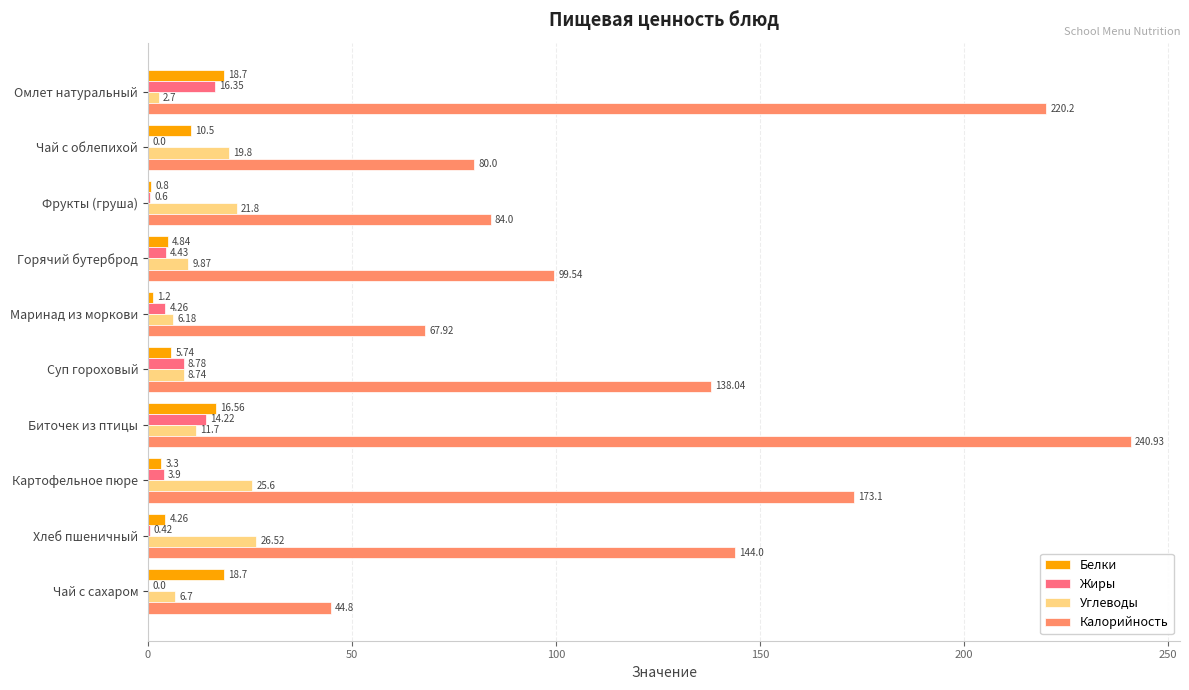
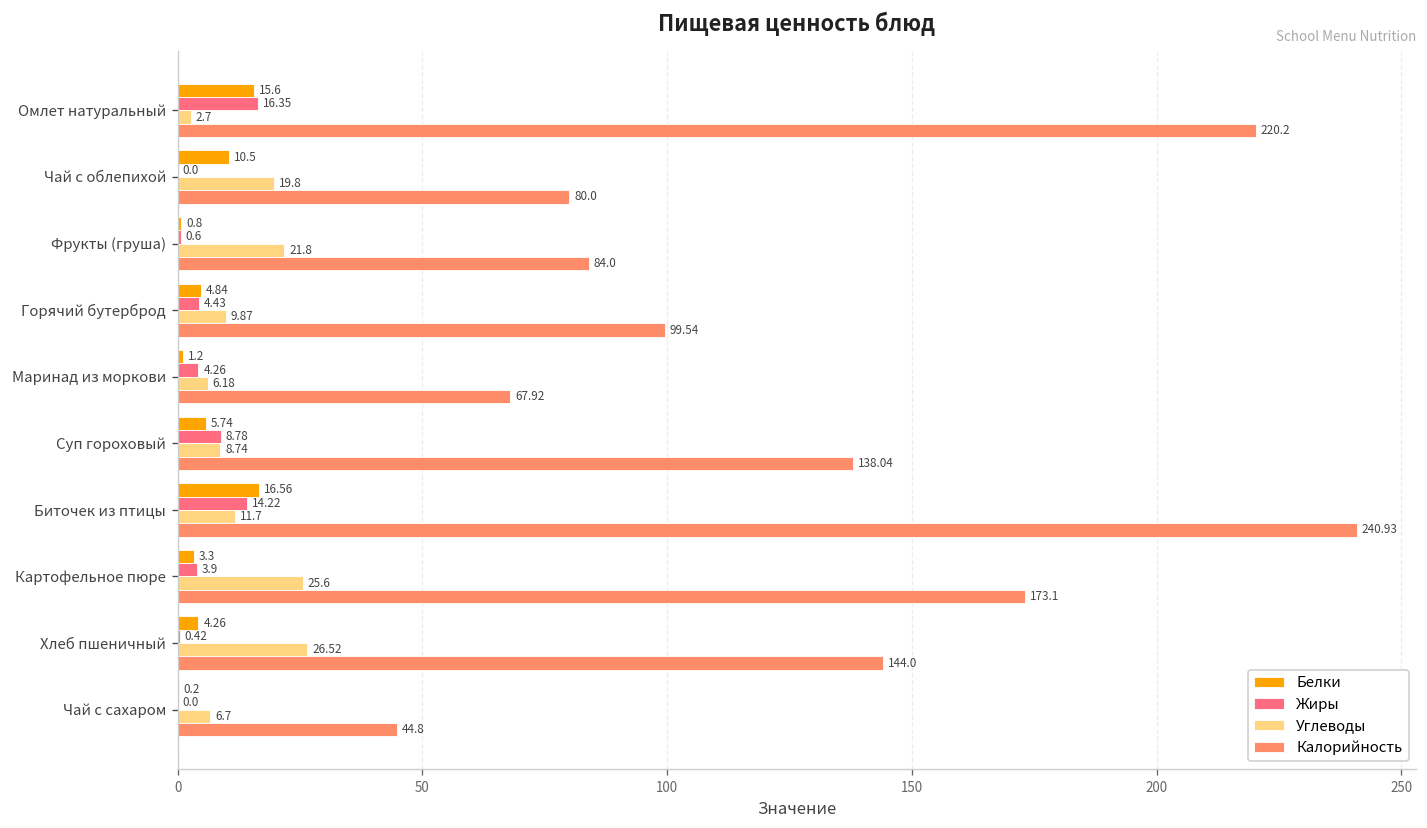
  {
    "Белки": {
-     "Омлет натуральный": 18.7,
+     "Омлет натуральный": 15.6,
      "Чай с облепихой": 10.5,
      "Фрукты (груша)": 0.8,
      "Горячий бутерброд": 4.84,
      "Маринад из моркови": 1.2,
      "Суп гороховый": 5.74,
      "Биточек из птицы": 16.56,
      "Картофельное пюре": 3.3,
      "Хлеб пшеничный": 4.26,
-     "Чай с сахаром": 18.7
+     "Чай с сахаром": 0.2
    },
    "Углеводы": {
      "Омлет натуральный": 2.7,
      "Чай с облепихой": 19.8,
      "Фрукты (груша)": 21.8,
      "Горячий бутерброд": 9.87,
      "Маринад из моркови": 6.18,
      "Суп гороховый": 8.74,
      "Биточек из птицы": 11.7,
      "Картофельное пюре": 25.6,
      "Хлеб пшеничный": 26.52,
      "Чай с сахаром": 6.7
    }
  }
